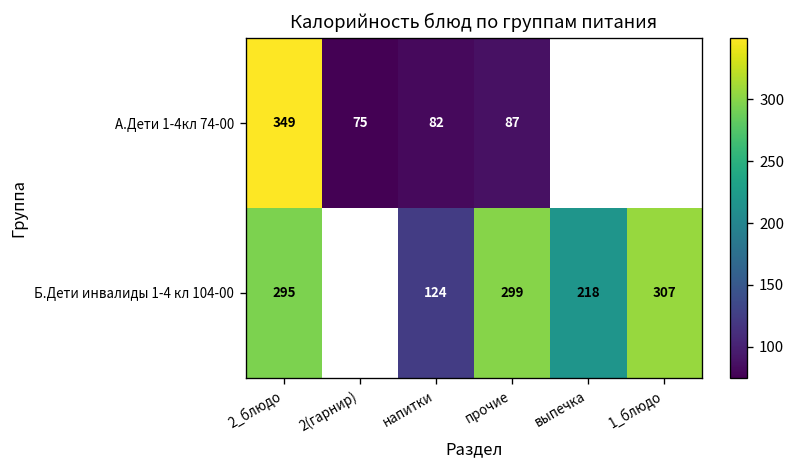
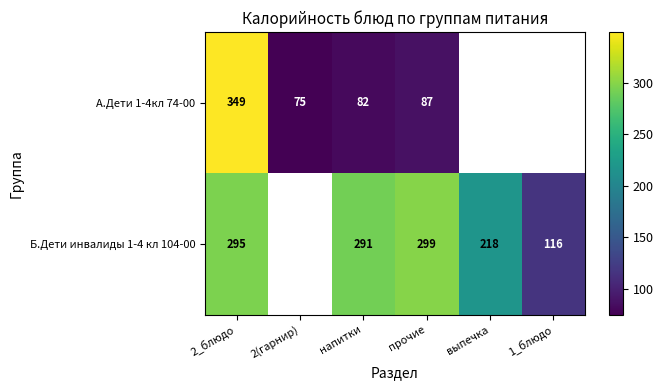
  {
    "А.Дети 1-4кл 74-00": {
      "2_блюдо": 349,
      "2(гарнир)": 75,
      "напитки": 82,
      "прочие": 87
    },
    "Б.Дети инвалиды 1-4 кл 104-00": {
      "2_блюдо": 295,
-     "напитки": 124,
+     "напитки": 291,
      "прочие": 299,
      "выпечка": 218,
-     "1_блюдо": 307
+     "1_блюдо": 116
    }
  }
